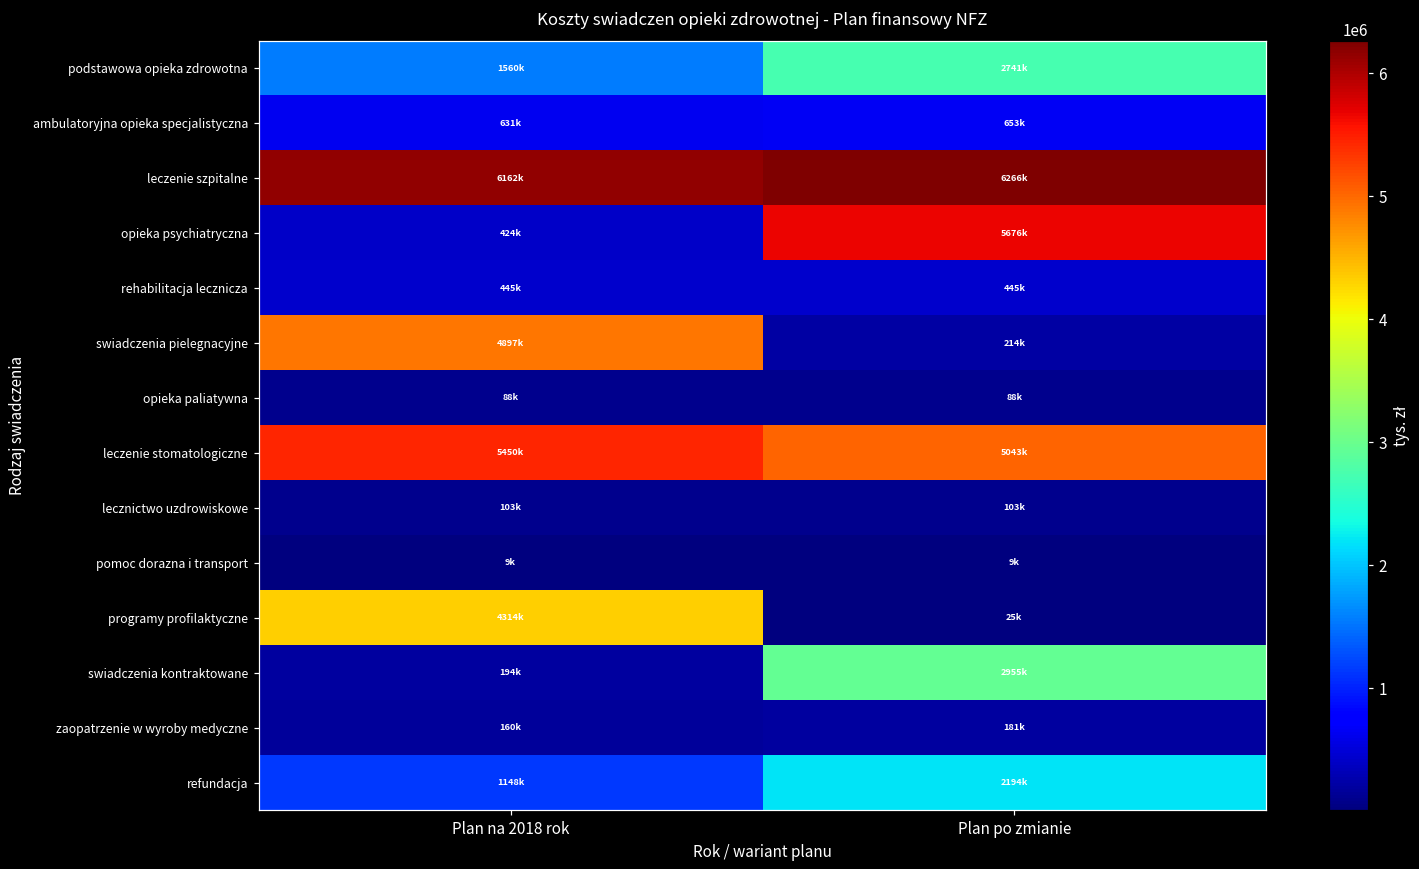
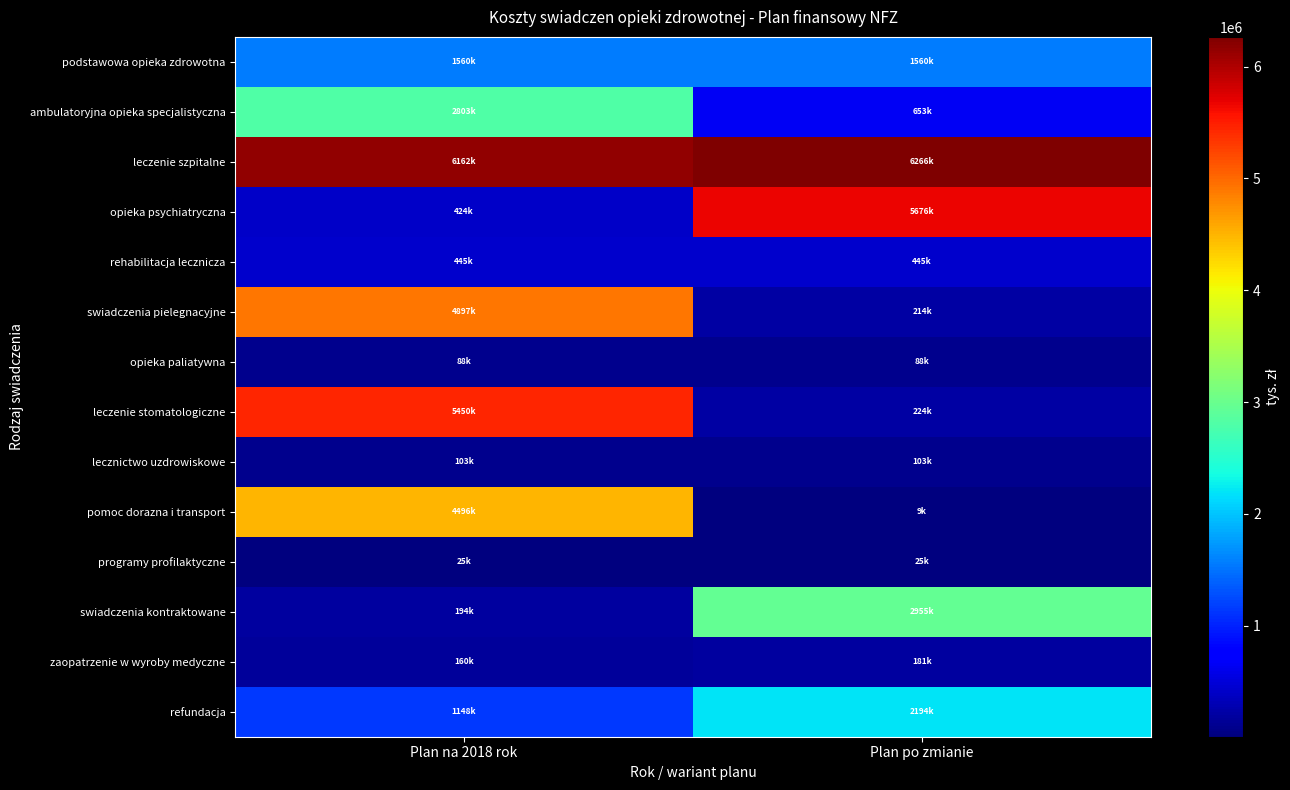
  {
    "podstawowa opieka zdrowotna": {
      "Plan na 2018 rok": "1560k",
-     "Plan po zmianie": "2741k"
+     "Plan po zmianie": "1560k"
    },
    "ambulatoryjna opieka specjalistyczna": {
-     "Plan na 2018 rok": "631k",
+     "Plan na 2018 rok": "2803k",
      "Plan po zmianie": "653k"
    },
    "leczenie szpitalne": {
      "Plan na 2018 rok": "6162k",
      "Plan po zmianie": "6266k"
    },
    "opieka psychiatryczna": {
      "Plan na 2018 rok": "424k",
      "Plan po zmianie": "5676k"
    },
    "rehabilitacja lecznicza": {
      "Plan na 2018 rok": "445k",
      "Plan po zmianie": "445k"
    },
    "swiadczenia pielegnacyjne": {
      "Plan na 2018 rok": "4897k",
      "Plan po zmianie": "214k"
    },
    "opieka paliatywna": {
      "Plan na 2018 rok": "88k",
      "Plan po zmianie": "88k"
    },
    "leczenie stomatologiczne": {
      "Plan na 2018 rok": "5450k",
-     "Plan po zmianie": "5043k"
+     "Plan po zmianie": "224k"
    },
    "lecznictwo uzdrowiskowe": {
      "Plan na 2018 rok": "103k",
      "Plan po zmianie": "103k"
    },
    "pomoc dorazna i transport": {
-     "Plan na 2018 rok": "9k",
+     "Plan na 2018 rok": "4496k",
      "Plan po zmianie": "9k"
    },
    "programy profilaktyczne": {
-     "Plan na 2018 rok": "4314k",
+     "Plan na 2018 rok": "25k",
      "Plan po zmianie": "25k"
    },
    "swiadczenia kontraktowane": {
      "Plan na 2018 rok": "194k",
      "Plan po zmianie": "2955k"
    },
    "zaopatrzenie w wyroby medyczne": {
      "Plan na 2018 rok": "160k",
      "Plan po zmianie": "181k"
    },
    "refundacja": {
      "Plan na 2018 rok": "1148k",
      "Plan po zmianie": "2194k"
    }
  }
